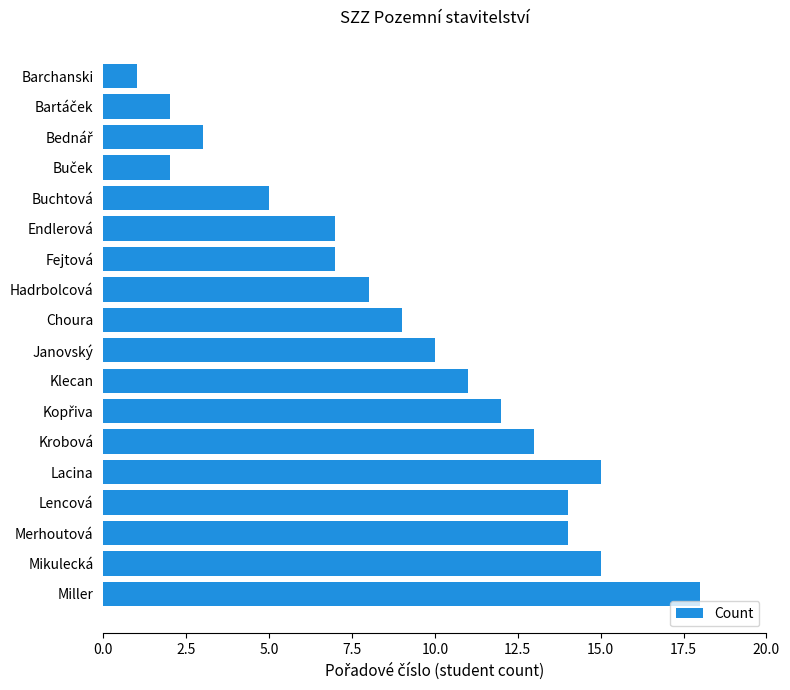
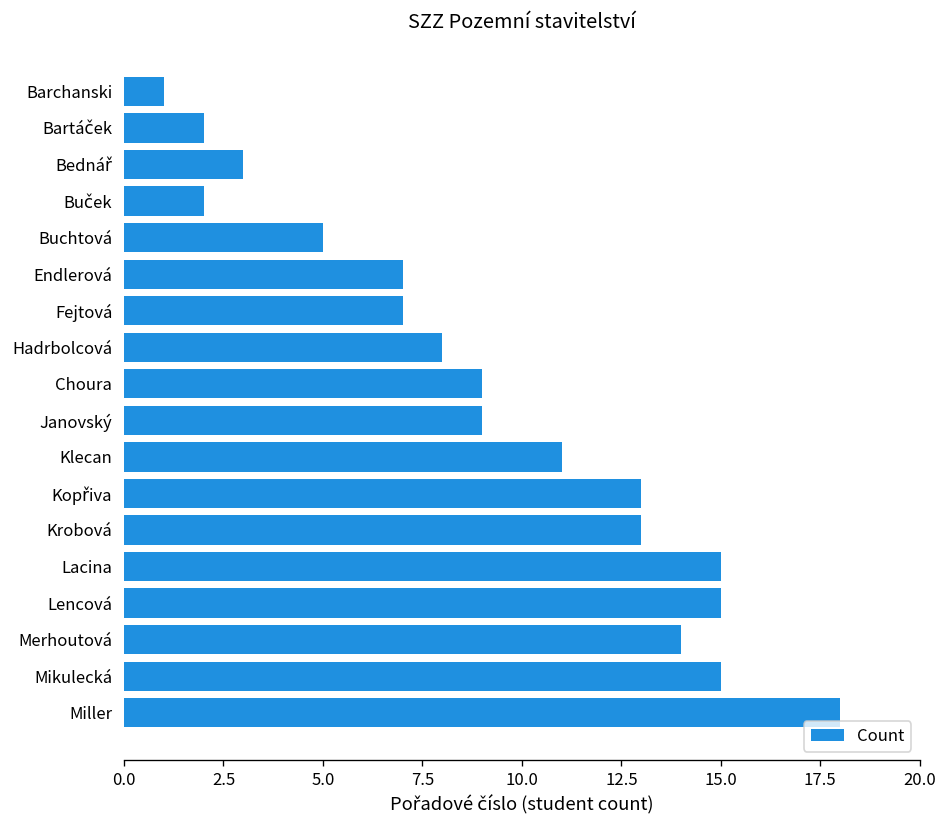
  {
    "Barchanski": 1,
    "Bartáček": 2,
    "Bednář": 3,
    "Buček": 2,
    "Buchtová": 5,
    "Endlerová": 7,
    "Fejtová": 7,
    "Hadrbolcová": 8,
    "Choura": 9,
-   "Janovský": 10,
+   "Janovský": 9,
    "Klecan": 11,
-   "Kopřiva": 12,
+   "Kopřiva": 13,
    "Krobová": 13,
    "Lacina": 15,
-   "Lencová": 14,
+   "Lencová": 15,
    "Merhoutová": 14,
    "Mikulecká": 15,
    "Miller": 18
  }
